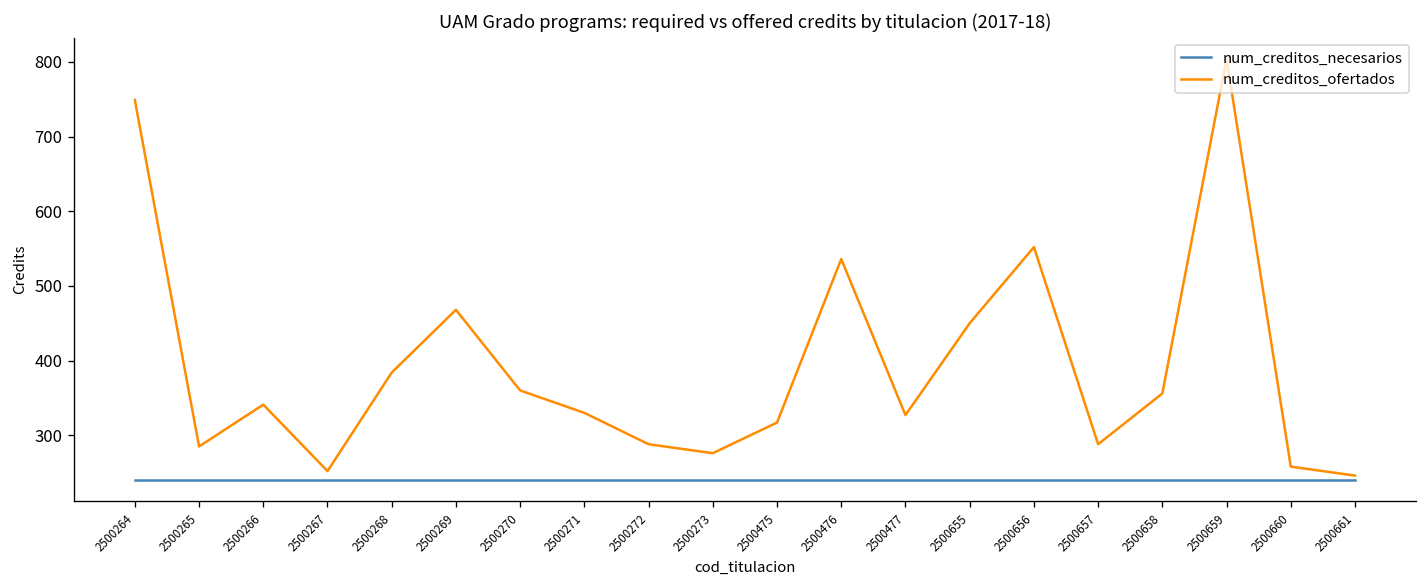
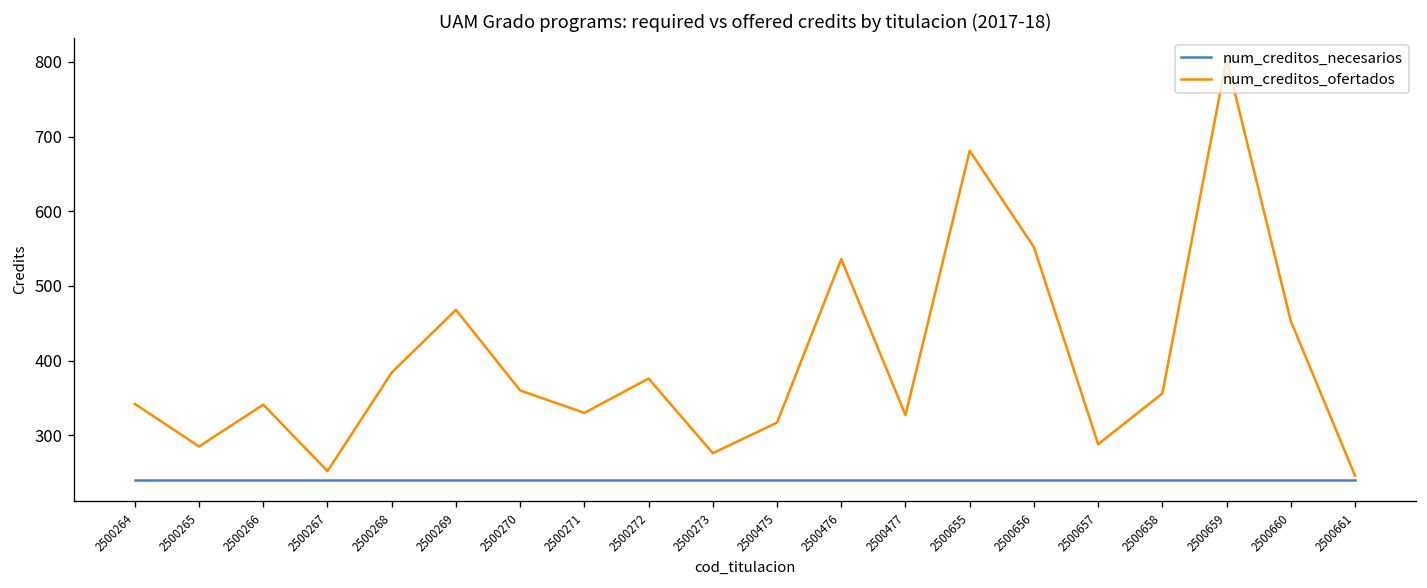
  {
    "num_creditos_necesarios": {
      "2500264": 240,
      "2500265": 240,
      "2500266": 240,
      "2500267": 240,
      "2500268": 240,
      "2500269": 240,
      "2500270": 240,
      "2500271": 240,
      "2500272": 240,
      "2500273": 240,
      "2500475": 240,
      "2500476": 240,
      "2500477": 240,
      "2500655": 240,
      "2500656": 240,
      "2500657": 240,
      "2500658": 240,
      "2500659": 240,
      "2500660": 240,
      "2500661": 240
    },
    "num_creditos_ofertados": {
-     "2500264": 750,
+     "2500264": 340,
      "2500265": 290,
      "2500266": 340,
      "2500267": 250,
      "2500268": 380,
      "2500269": 470,
      "2500270": 360,
      "2500271": 330,
-     "2500272": 290,
+     "2500272": 380,
      "2500273": 280,
      "2500475": 320,
      "2500476": 540,
      "2500477": 330,
-     "2500655": 450,
+     "2500655": 680,
      "2500656": 550,
      "2500657": 290,
      "2500658": 360,
-     "2500660": 260,
+     "2500660": 450,
      "2500661": 250
    }
  }
